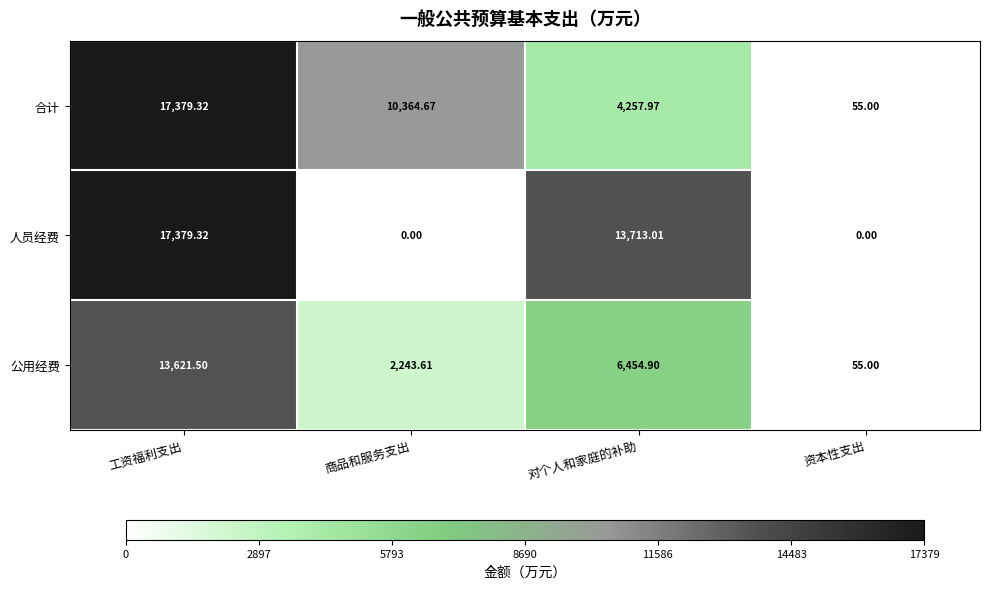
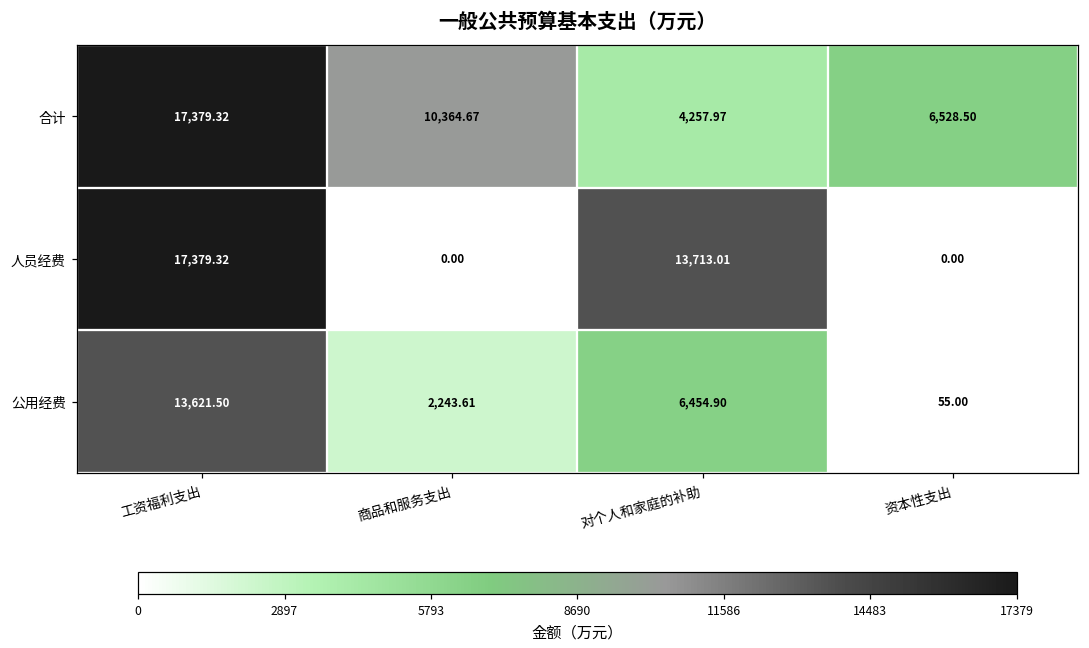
  {
    "合计": {
      "工资福利支出": "17,379.32",
      "商品和服务支出": "10,364.67",
      "对个人和家庭的补助": "4,257.97",
-     "资本性支出": "55.00"
+     "资本性支出": "6,528.50"
    },
    "人员经费": {
      "工资福利支出": "17,379.32",
      "商品和服务支出": "0.00",
      "对个人和家庭的补助": "13,713.01",
      "资本性支出": "0.00"
    },
    "公用经费": {
      "工资福利支出": "13,621.50",
      "商品和服务支出": "2,243.61",
      "对个人和家庭的补助": "6,454.90",
      "资本性支出": "55.00"
    }
  }
